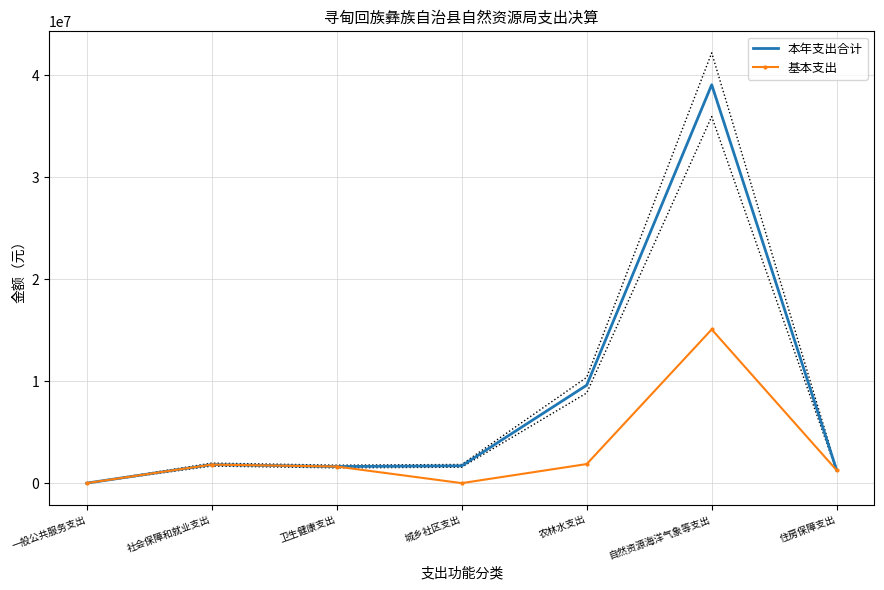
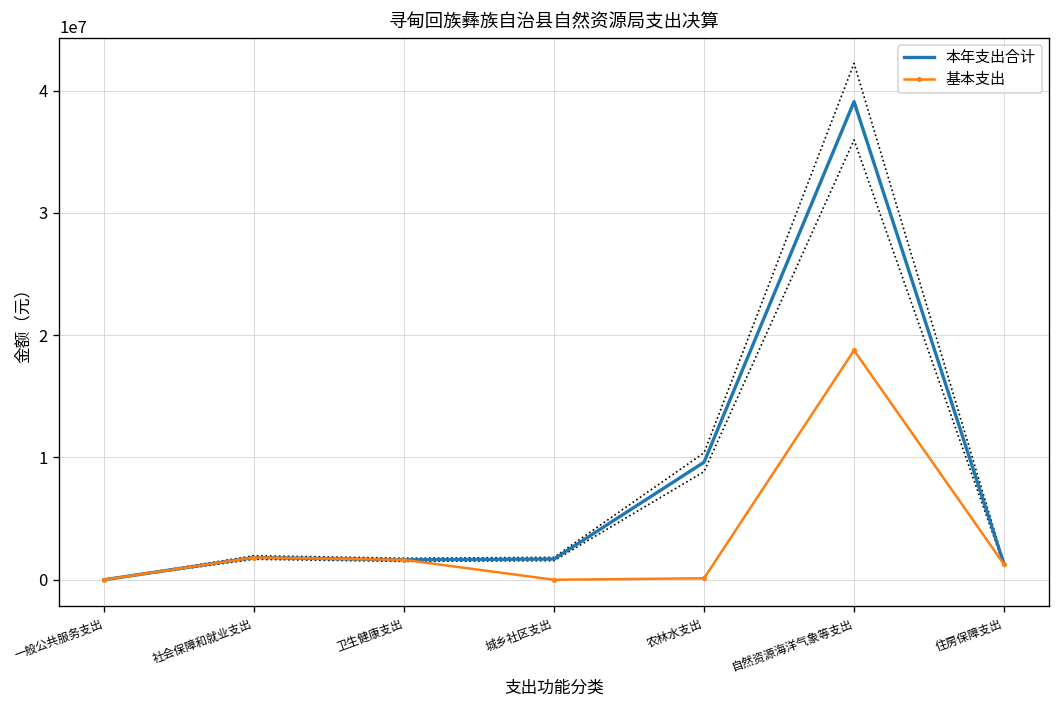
  {
    "本年支出合计": {
      "农林水支出": 9600000,
      "自然资源海洋气象等支出": 39100000
    },
    "基本支出": {
      "城乡社区支出": 0,
-     "农林水支出": 1900000,
-     "自然资源海洋气象等支出": 15100000
+     "农林水支出": 100000,
+     "自然资源海洋气象等支出": 18800000
    }
  }
